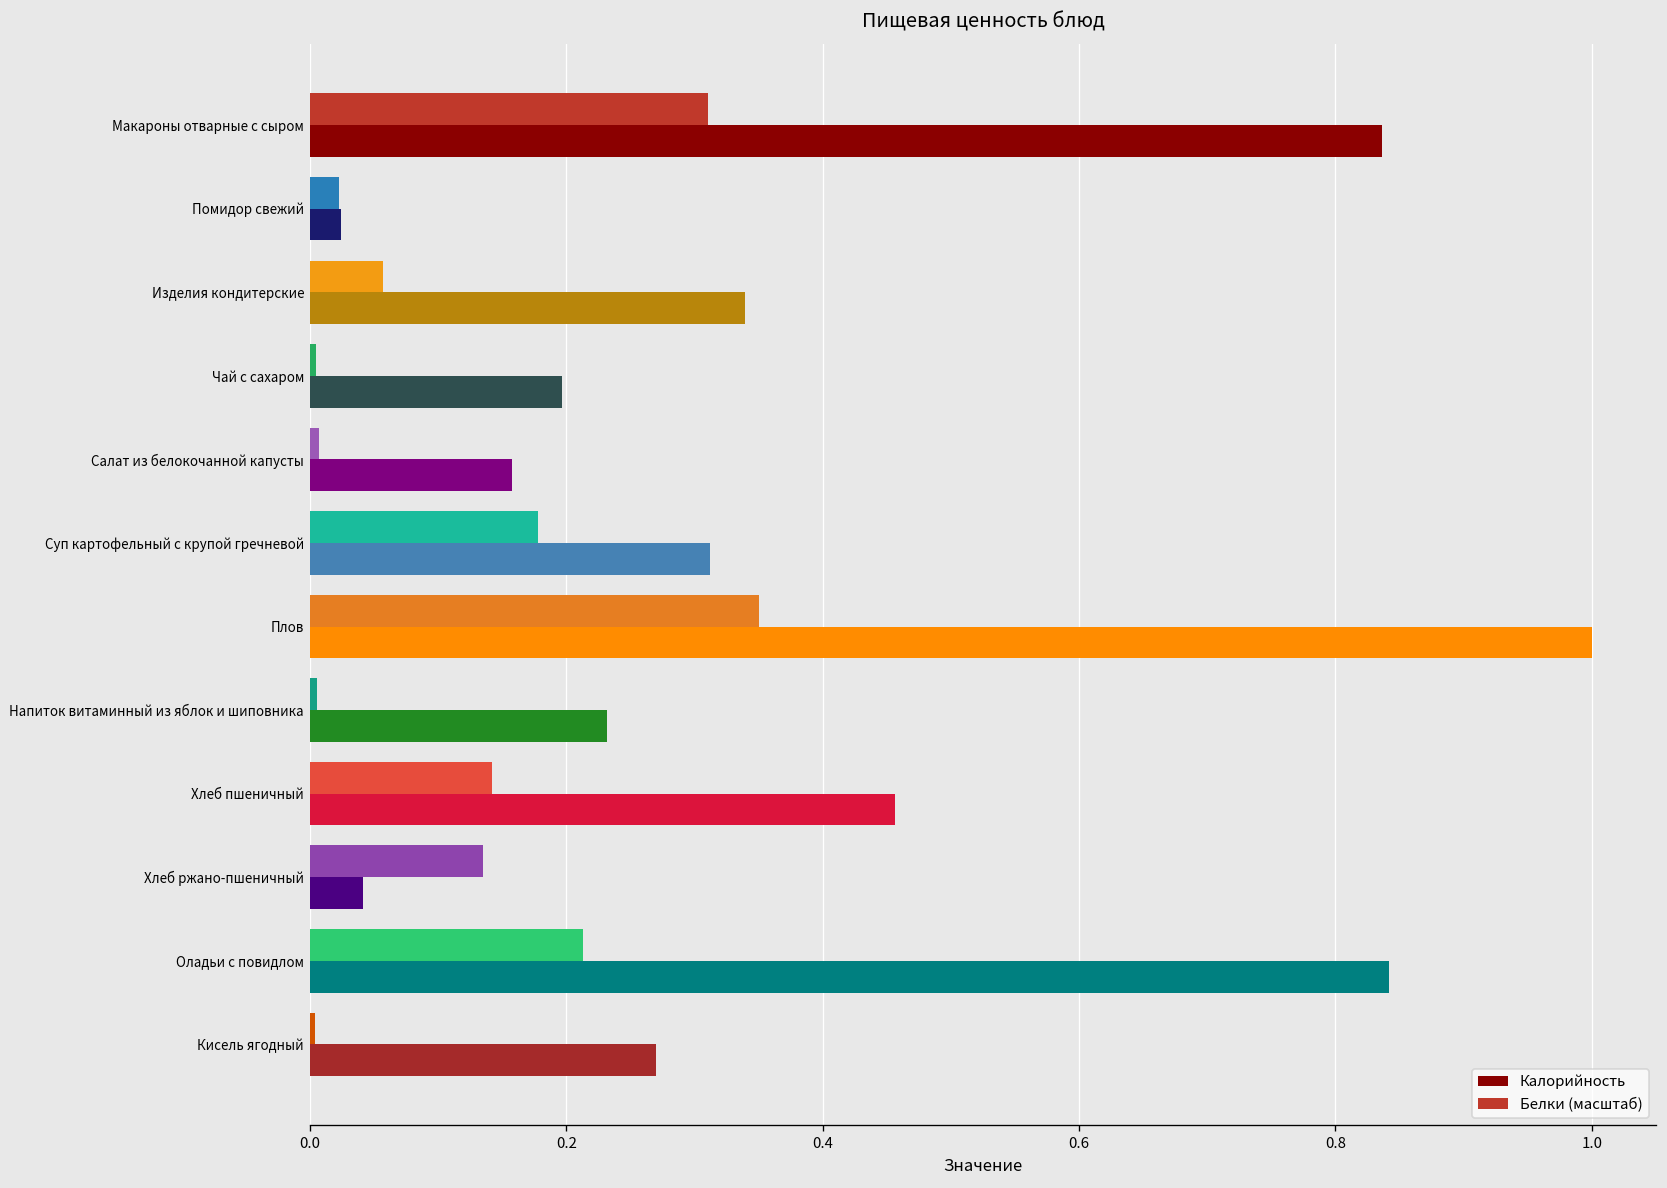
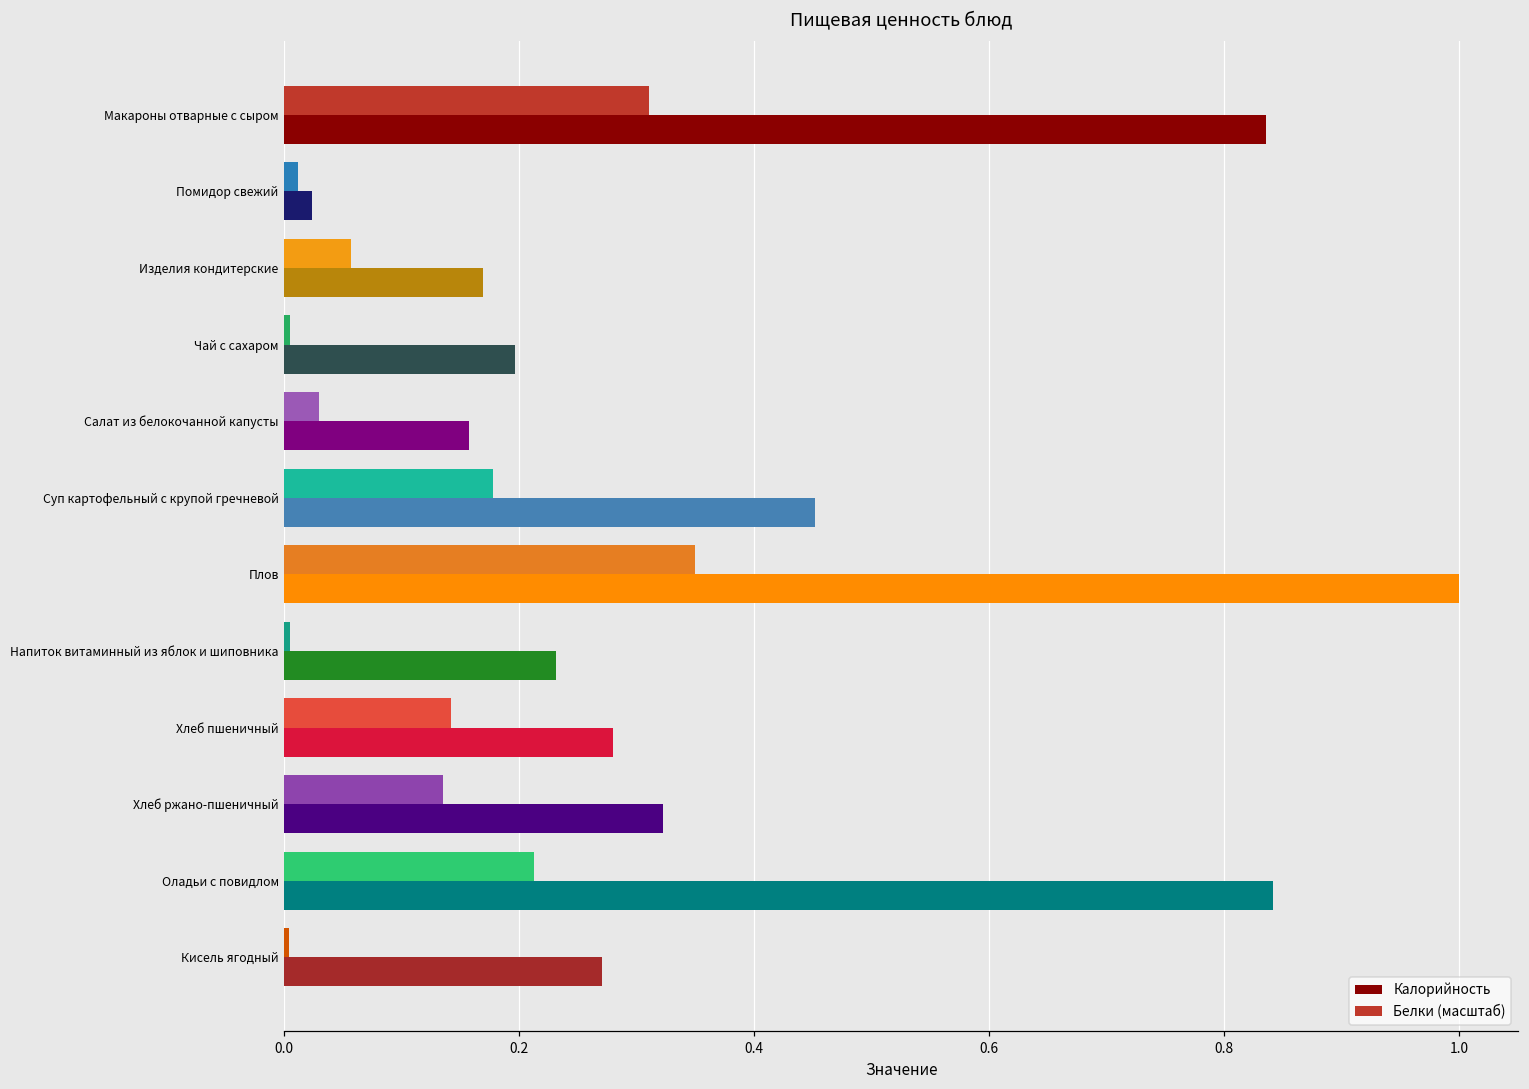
  {
    "Калорийность": {
      "Макароны отварные с сыром": 0.836,
      "Помидор свежий": 0.024,
-     "Изделия кондитерские": 0.339,
+     "Изделия кондитерские": 0.170,
      "Чай с сахаром": 0.197,
      "Салат из белокочанной капусты": 0.157,
-     "Суп картофельный с крупой гречневой": 0.312,
+     "Суп картофельный с крупой гречневой": 0.451,
      "Плов": 1.000,
      "Напиток витаминный из яблок и шиповника": 0.232,
-     "Хлеб пшеничный": 0.457,
-     "Хлеб ржано-пшеничный": 0.041,
+     "Хлеб пшеничный": 0.280,
+     "Хлеб ржано-пшеничный": 0.322,
      "Оладьи с повидлом": 0.841,
      "Кисель ягодный": 0.270
    },
    "Белки (масштаб)": {
      "Макароны отварные с сыром": 0.311,
-     "Помидор свежий": 0.023,
+     "Помидор свежий": 0.012,
      "Изделия кондитерские": 0.057,
      "Чай с сахаром": 0.005,
-     "Салат из белокочанной капусты": 0.007,
+     "Салат из белокочанной капусты": 0.029,
      "Суп картофельный с крупой гречневой": 0.178,
      "Плов": 0.350,
      "Напиток витаминный из яблок и шиповника": 0.005,
      "Хлеб пшеничный": 0.142,
      "Хлеб ржано-пшеничный": 0.135,
      "Оладьи с повидлом": 0.213,
      "Кисель ягодный": 0.004
    }
  }
